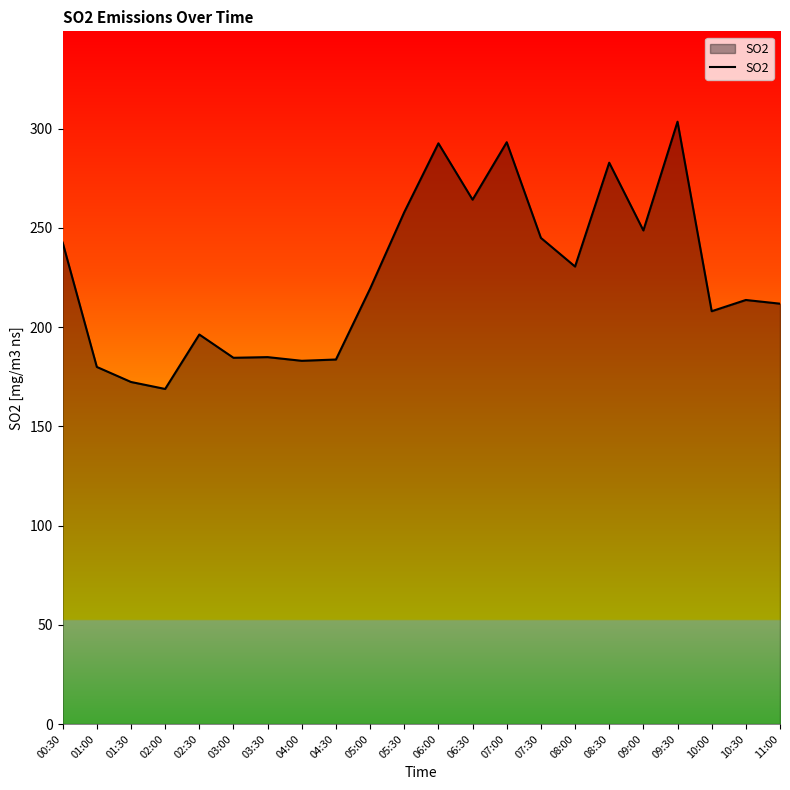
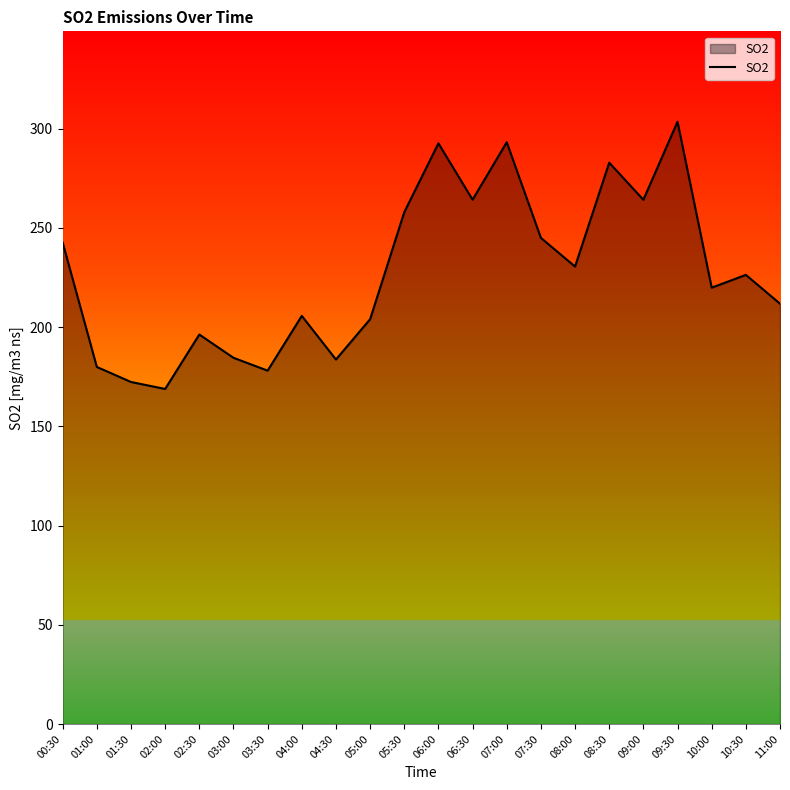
  {
    "00:30": 243,
    "01:00": 180,
    "01:30": 172,
    "02:00": 169,
    "02:30": 196,
    "03:00": 185,
-   "03:30": 185,
-   "04:00": 183,
+   "03:30": 178,
+   "04:00": 206,
    "04:30": 184,
-   "05:00": 219,
+   "05:00": 204,
    "05:30": 258,
    "06:00": 293,
    "06:30": 264,
    "07:00": 293,
    "07:30": 245,
    "08:00": 230,
    "08:30": 283,
-   "09:00": 249,
+   "09:00": 264,
    "09:30": 303,
-   "10:00": 208,
-   "10:30": 214,
+   "10:00": 220,
+   "10:30": 226,
    "11:00": 212
  }
